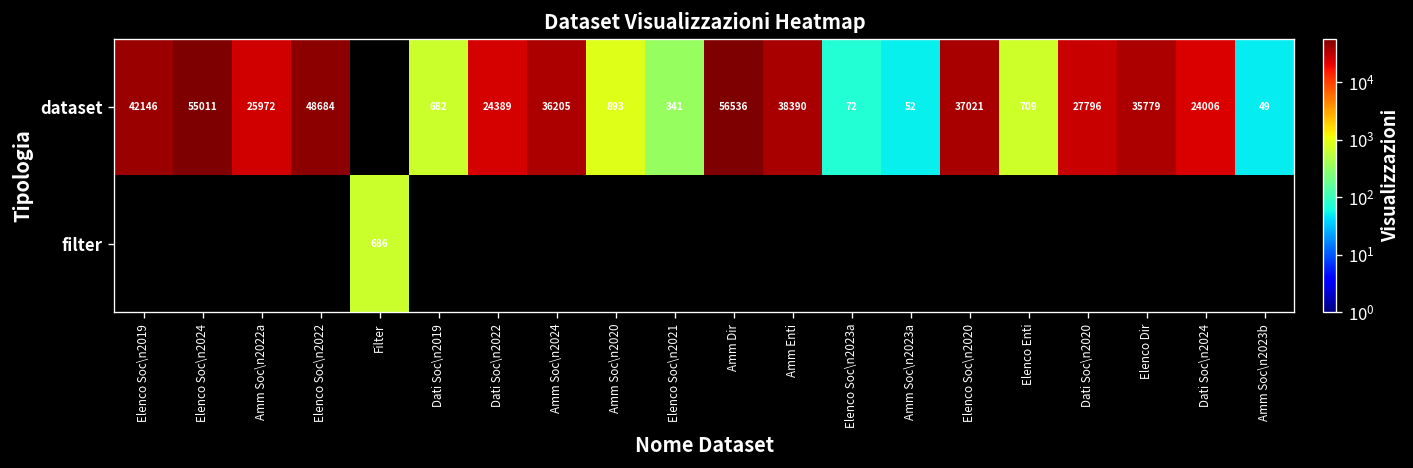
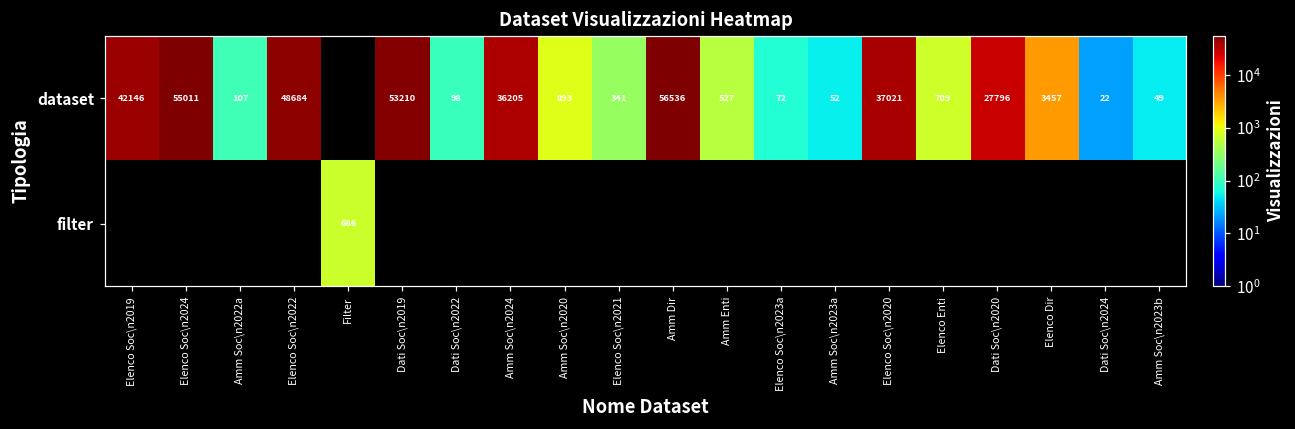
  {
    "dataset": {
      "Elenco Soc\\n2019": 42146,
      "Elenco Soc\\n2024": 55011,
-     "Amm Soc\\n2022a": 25972,
+     "Amm Soc\\n2022a": 107,
      "Elenco Soc\\n2022": 48684,
-     "Dati Soc\\n2019": 682,
-     "Dati Soc\\n2022": 24389,
+     "Dati Soc\\n2019": 53210,
+     "Dati Soc\\n2022": 98,
      "Amm Soc\\n2024": 36205,
      "Amm Soc\\n2020": 893,
      "Elenco Soc\\n2021": 341,
      "Amm Dir": 56536,
-     "Amm Enti": 38390,
+     "Amm Enti": 527,
      "Elenco Soc\\n2023a": 72,
      "Amm Soc\\n2023a": 52,
      "Elenco Soc\\n2020": 37021,
      "Elenco Enti": 709,
      "Dati Soc\\n2020": 27796,
-     "Elenco Dir": 35779,
-     "Dati Soc\\n2024": 24006,
+     "Elenco Dir": 3457,
+     "Dati Soc\\n2024": 22,
      "Amm Soc\\n2023b": 49
    },
    "filter": {
      "Filter": 686
    }
  }
